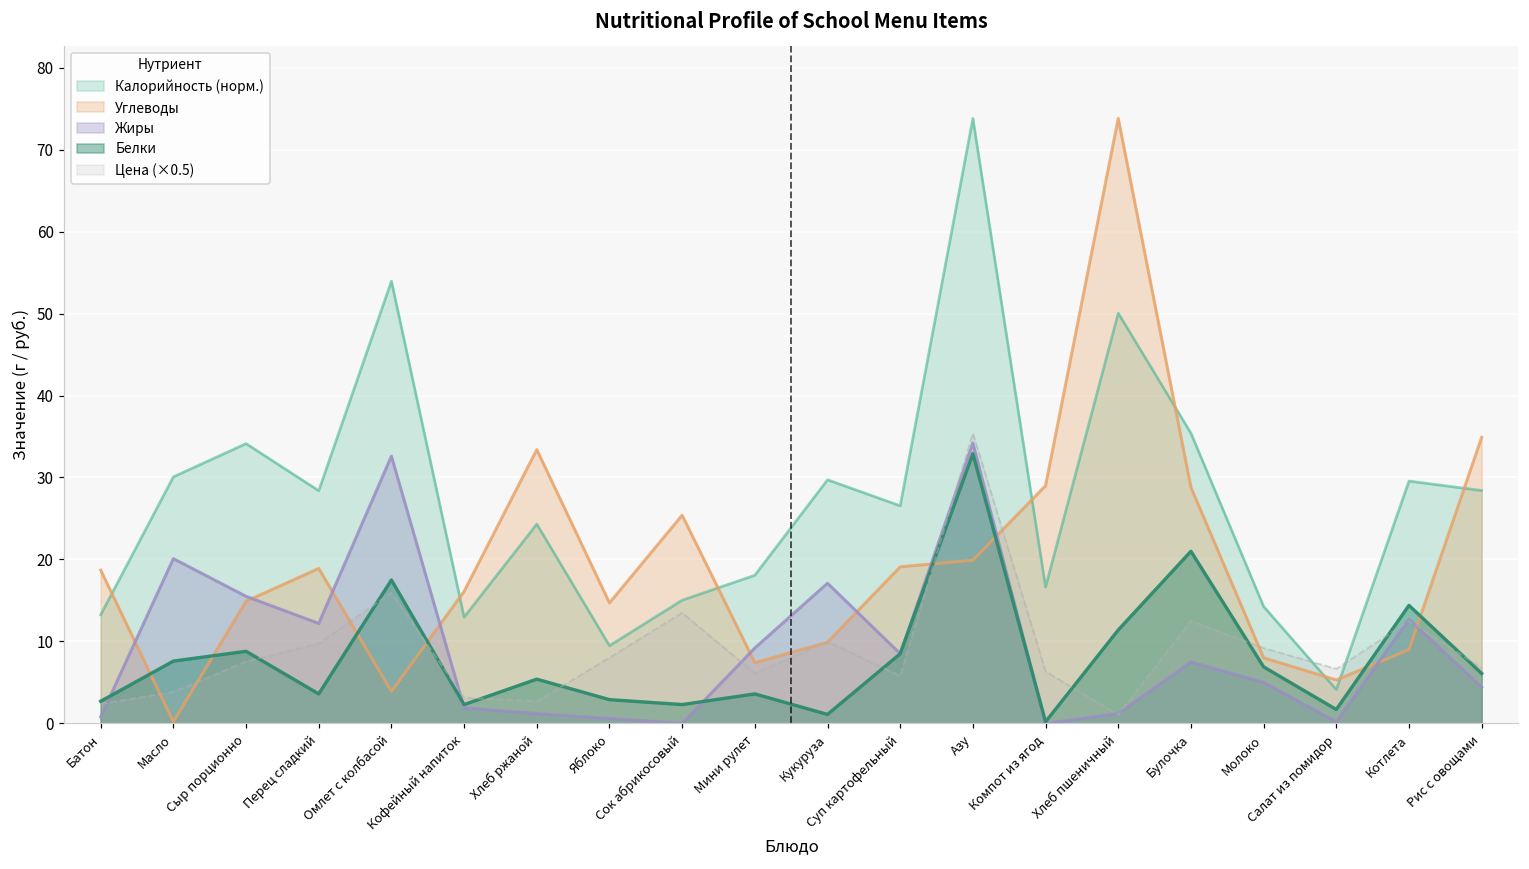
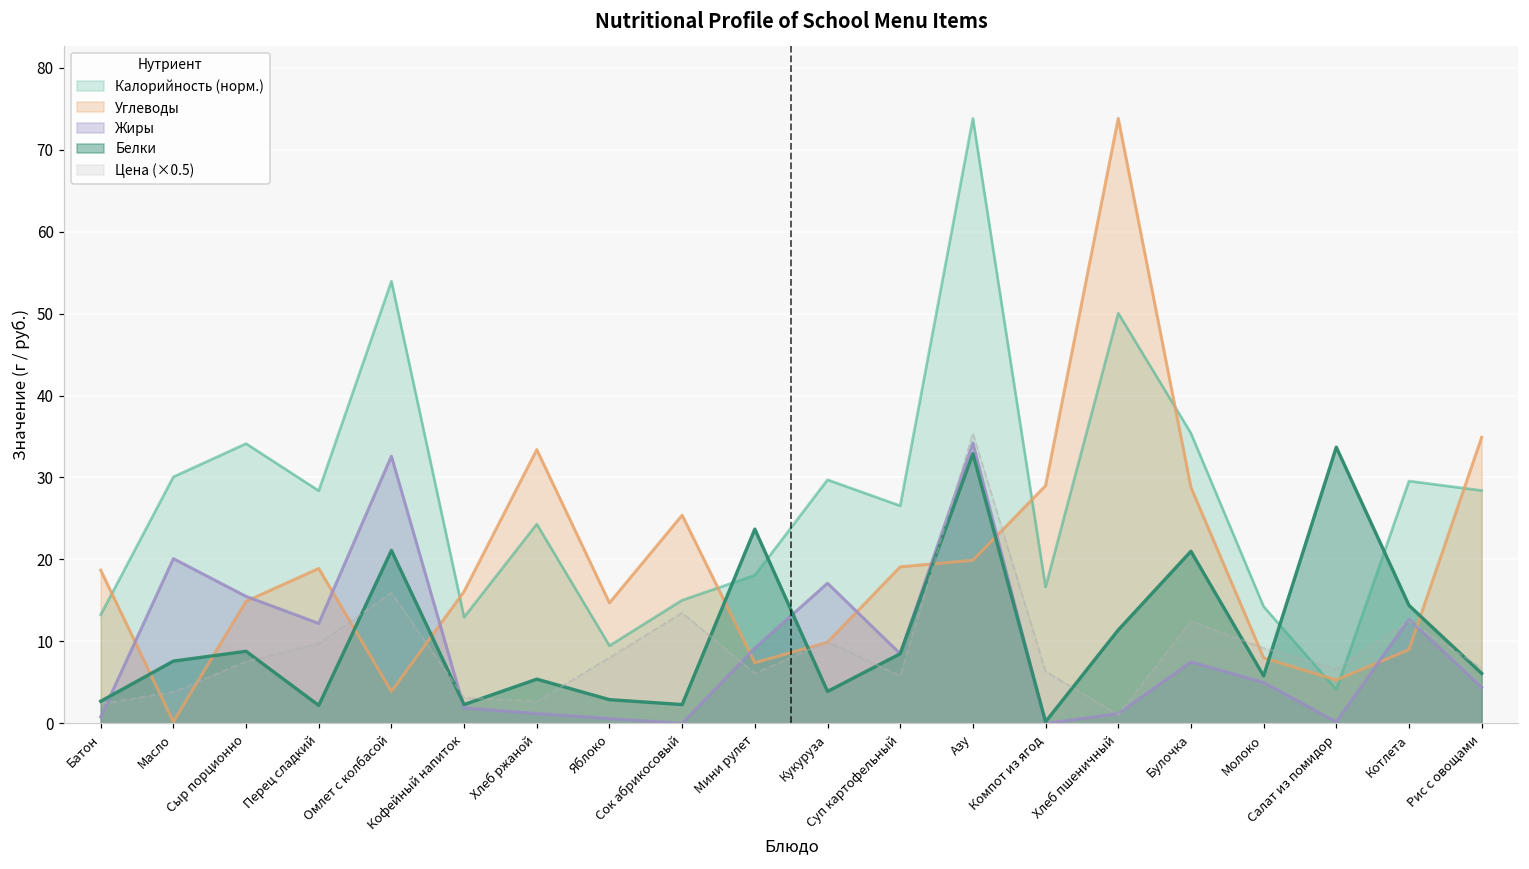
  {
    "Белки": {
      "Масло": 8,
      "Сыр порционно": 9,
-     "Перец сладкий": 4,
-     "Омлет с колбасой": 18,
+     "Перец сладкий": 2,
+     "Омлет с колбасой": 21,
      "Кофейный напиток": 2,
      "Хлеб ржаной": 5,
      "Яблоко": 3,
      "Сок абрикосовый": 2,
-     "Мини рулет": 4,
-     "Кукуруза": 1,
+     "Мини рулет": 24,
+     "Кукуруза": 4,
      "Азу": 33,
      "Хлеб пшеничный": 11,
      "Булочка": 21,
-     "Молоко": 7,
-     "Салат из помидор": 2,
+     "Молоко": 6,
+     "Салат из помидор": 34,
      "Котлета": 14,
      "Рис с овощами": 6
    }
  }
